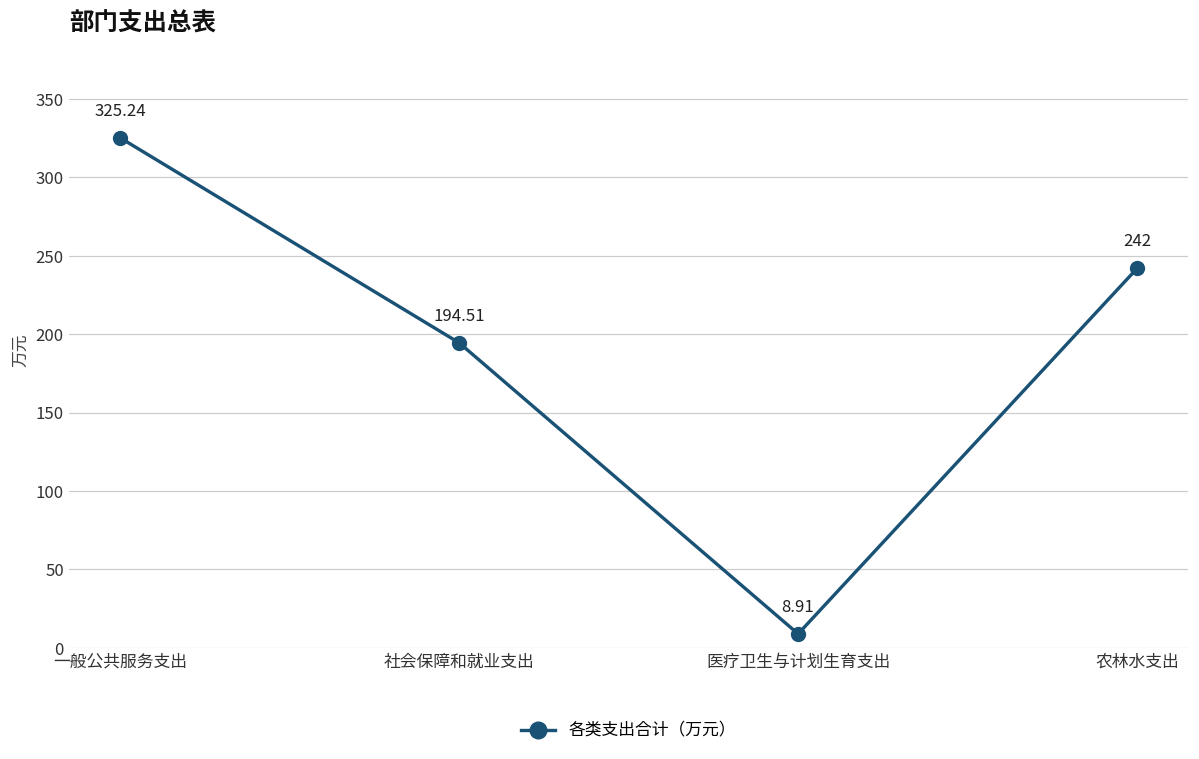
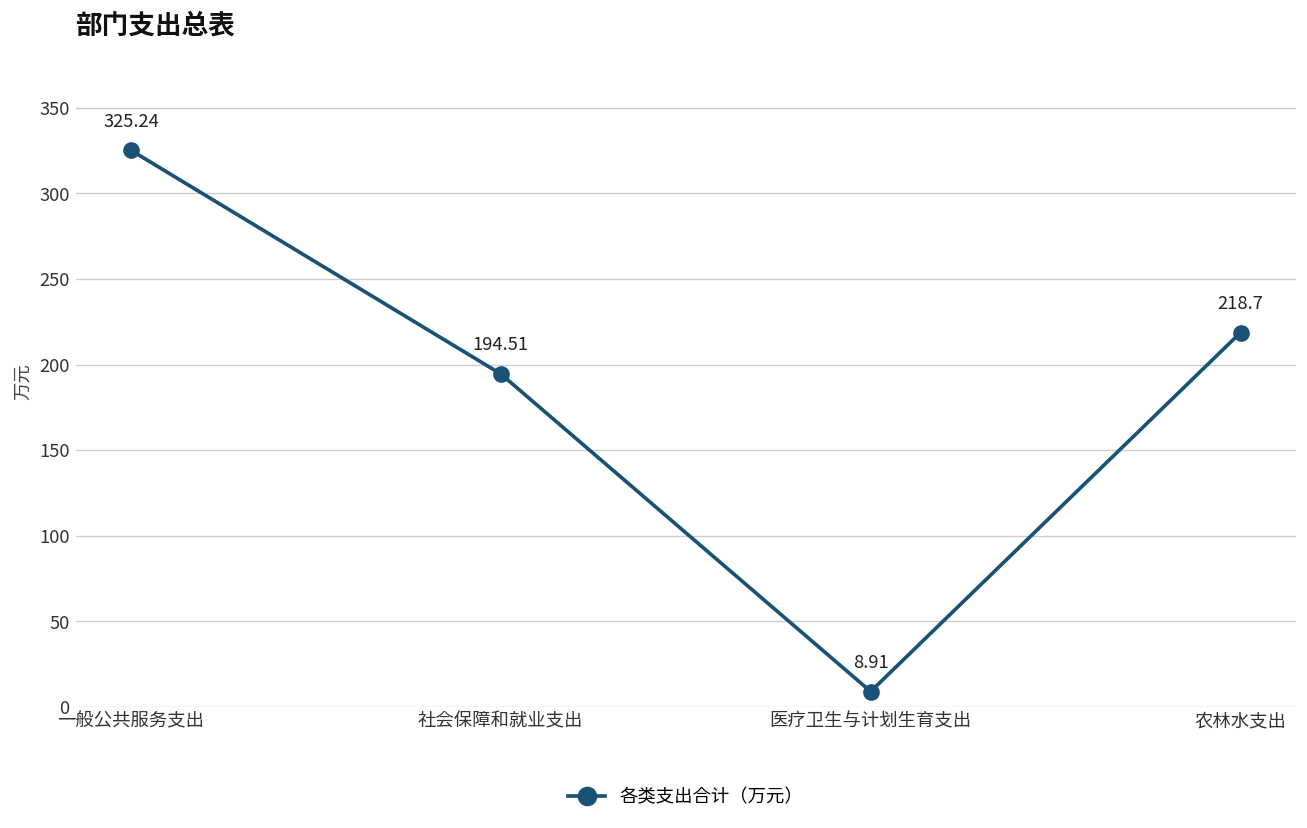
  {
    "一般公共服务支出": 325.24,
    "社会保障和就业支出": 194.51,
    "医疗卫生与计划生育支出": 8.91,
-   "农林水支出": 242
+   "农林水支出": 218.7
  }
